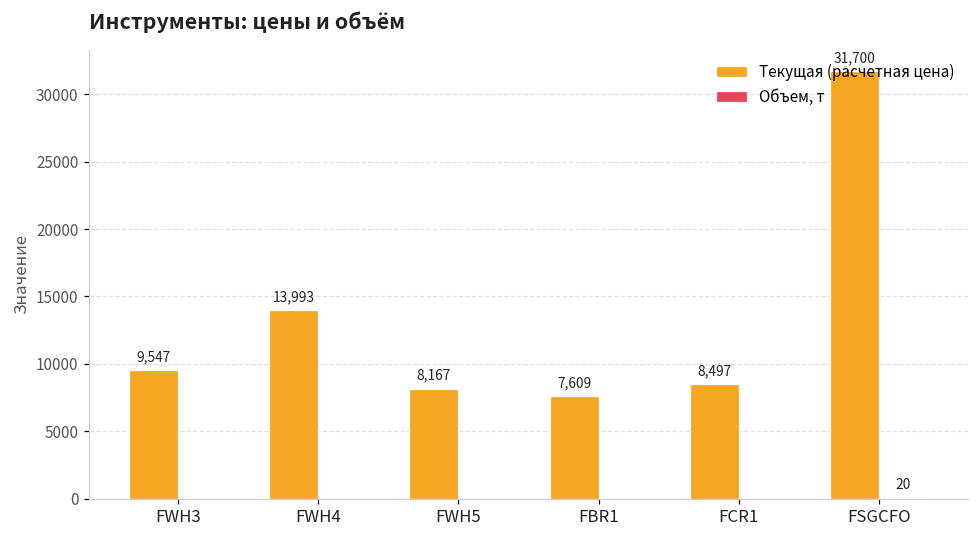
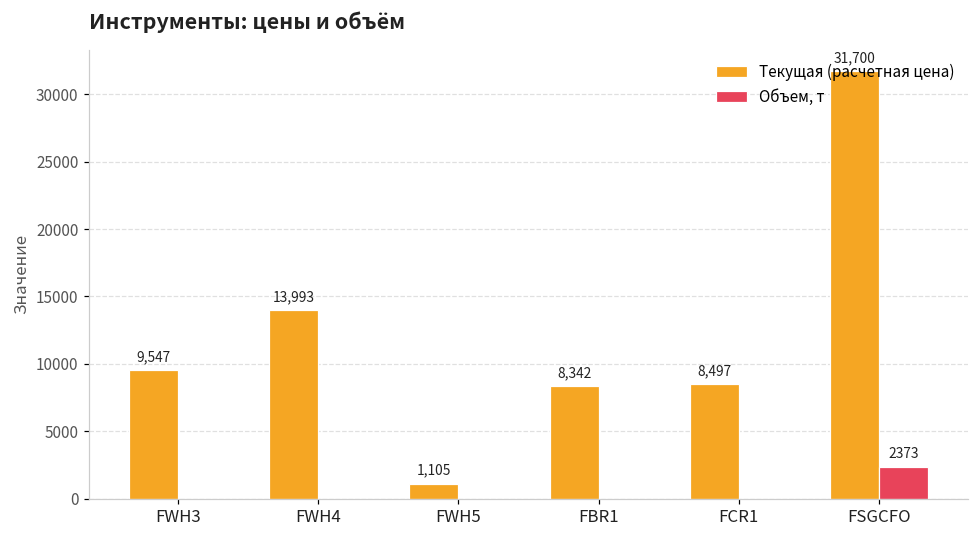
  {
    "Текущая (расчетная цена)": {
      "FWH3": "9,547",
      "FWH4": "13,993",
-     "FWH5": "8,167",
-     "FBR1": "7,609",
+     "FWH5": "1,105",
+     "FBR1": "8,342",
      "FCR1": "8,497",
      "FSGCFO": "31,700"
    },
    "Объем, т": {
-     "FSGCFO": "20"
+     "FSGCFO": "2373"
    }
  }
